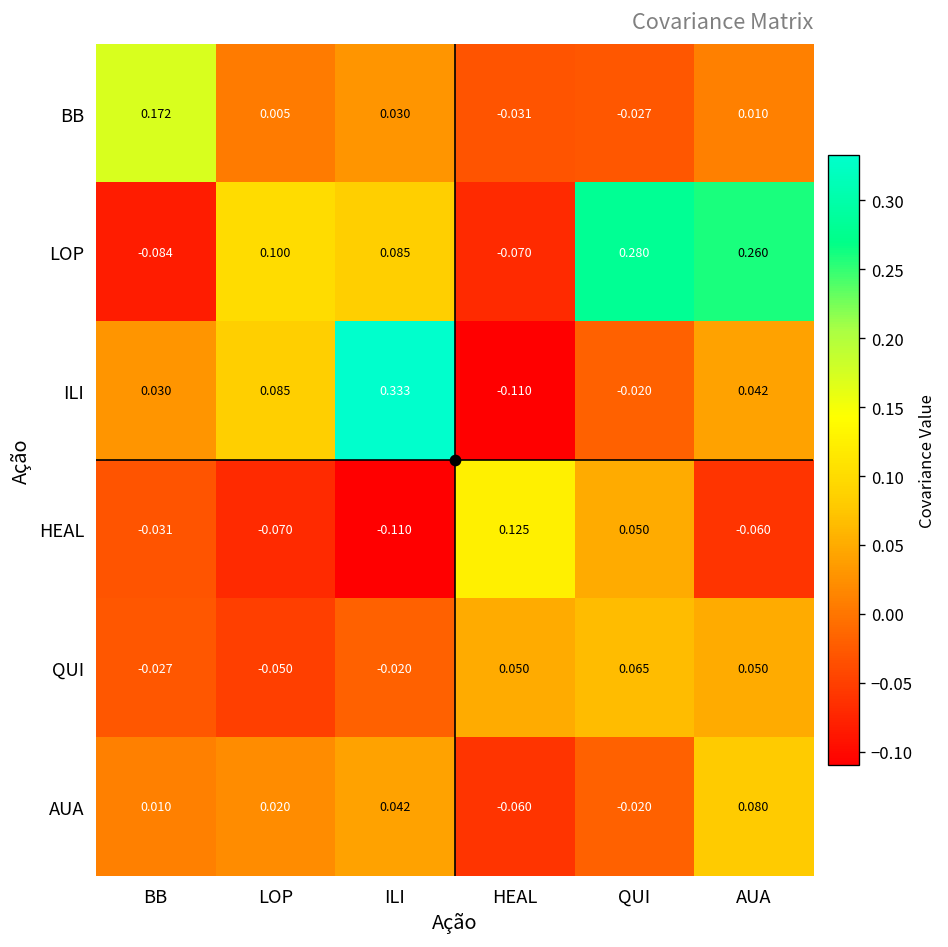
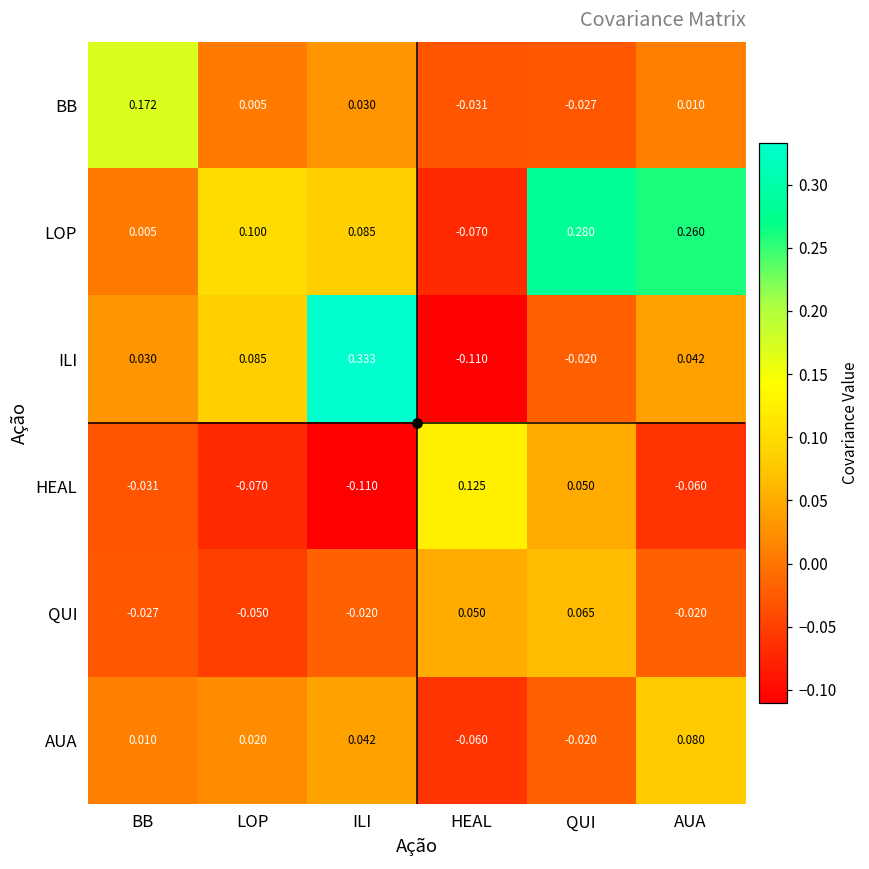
  {
    "BB": {
      "BB": 0.172,
      "LOP": 0.005,
      "ILI": 0.030,
      "HEAL": -0.031,
      "QUI": -0.027,
      "AUA": 0.010
    },
    "LOP": {
-     "BB": -0.084,
+     "BB": 0.005,
      "LOP": 0.100,
      "ILI": 0.085,
      "HEAL": -0.070,
      "QUI": 0.280,
      "AUA": 0.260
    },
    "ILI": {
      "BB": 0.030,
      "LOP": 0.085,
      "ILI": 0.333,
      "HEAL": -0.110,
      "QUI": -0.020,
      "AUA": 0.042
    },
    "HEAL": {
      "BB": -0.031,
      "LOP": -0.070,
      "ILI": -0.110,
      "HEAL": 0.125,
      "QUI": 0.050,
      "AUA": -0.060
    },
    "QUI": {
      "BB": -0.027,
      "LOP": -0.050,
      "ILI": -0.020,
      "HEAL": 0.050,
      "QUI": 0.065,
-     "AUA": 0.050
+     "AUA": -0.020
    },
    "AUA": {
      "BB": 0.010,
      "LOP": 0.020,
      "ILI": 0.042,
      "HEAL": -0.060,
      "QUI": -0.020,
      "AUA": 0.080
    }
  }
